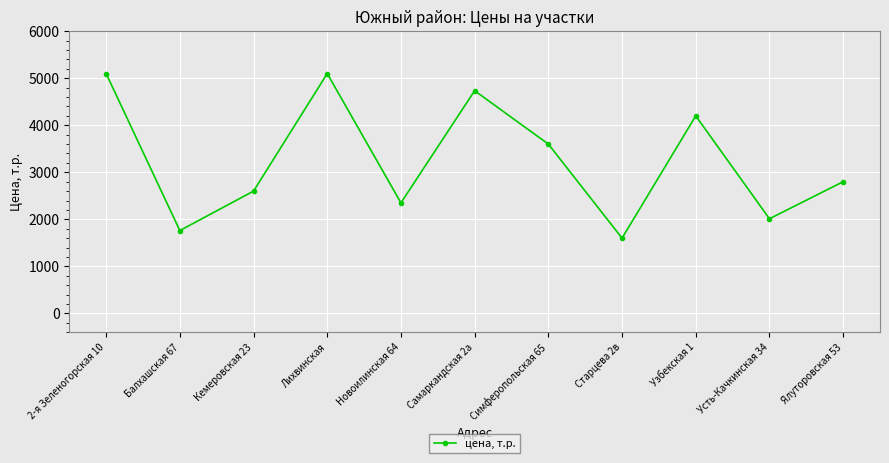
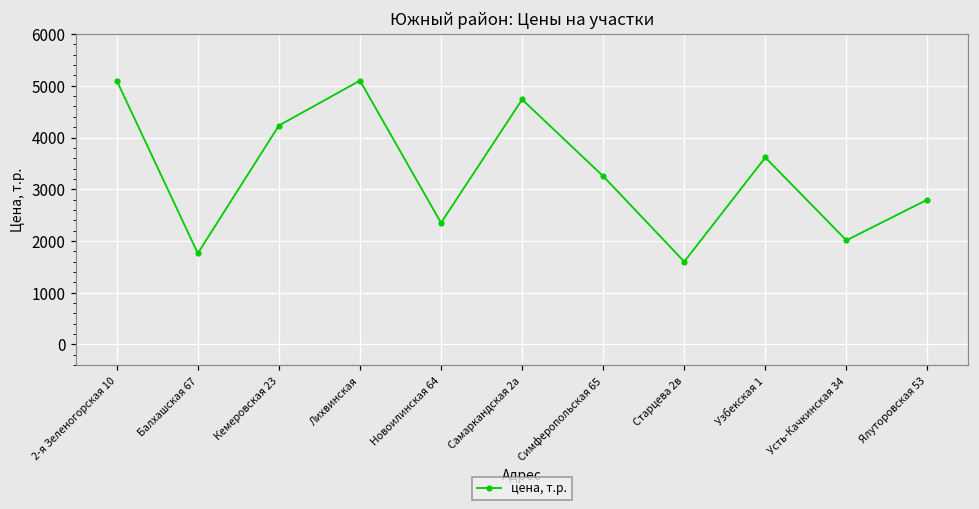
  {
    "2-я Зеленогорская 10": 5100,
    "Балхашская 67": 1800,
-   "Кемеровская 23": 2600,
+   "Кемеровская 23": 4200,
    "Лихвинская": 5100,
    "Новоилинская 64": 2400,
    "Самаркандская 2а": 4700,
-   "Симферопольская 65": 3600,
+   "Симферопольская 65": 3300,
    "Старцева 2в": 1600,
-   "Узбекская 1": 4200,
+   "Узбекская 1": 3600,
    "Усть-Качкинская 34": 2000,
    "Ялуторовская 53": 2800
  }
